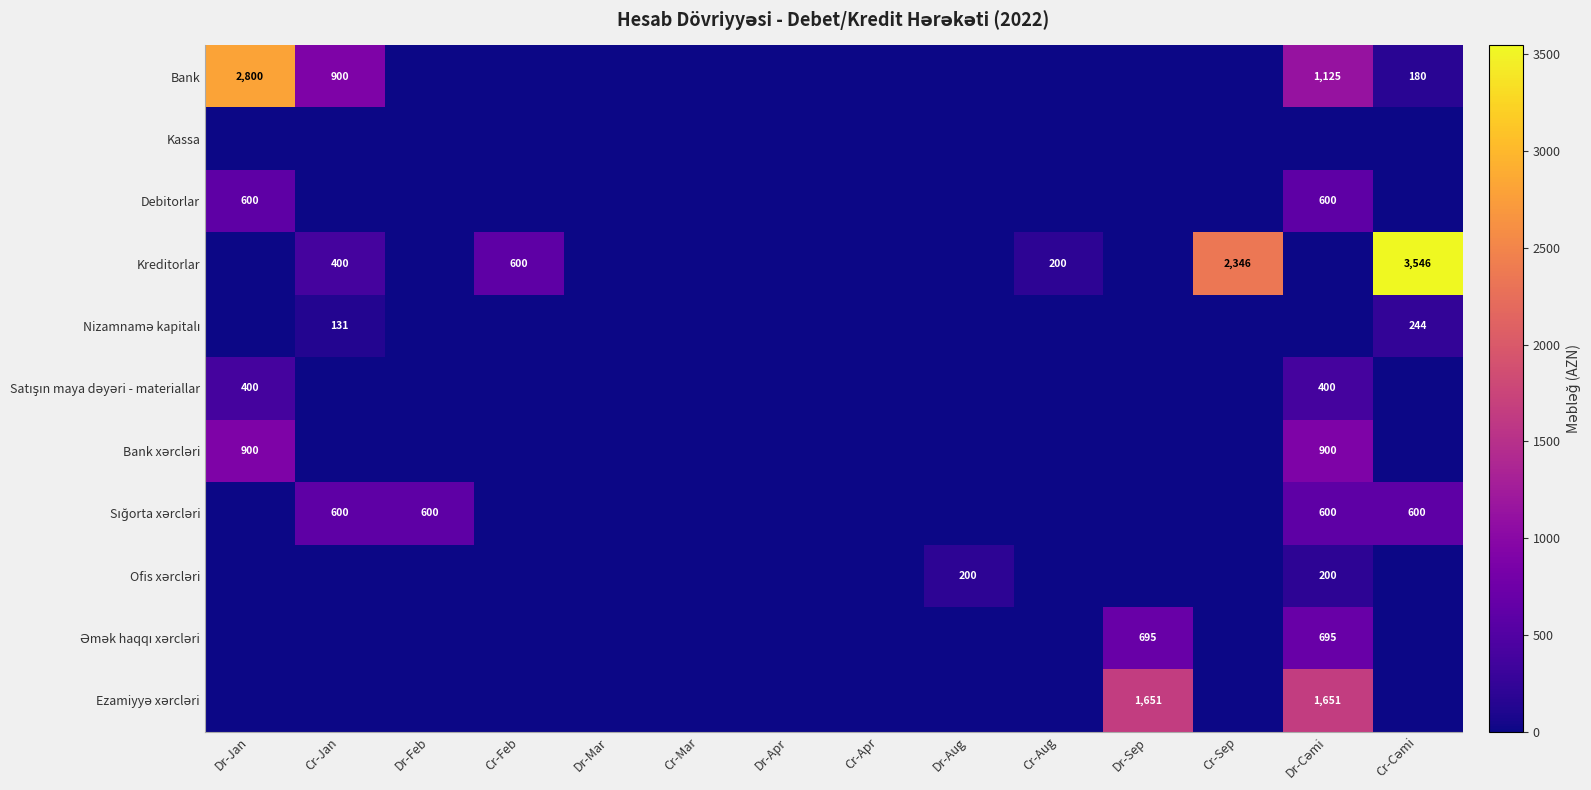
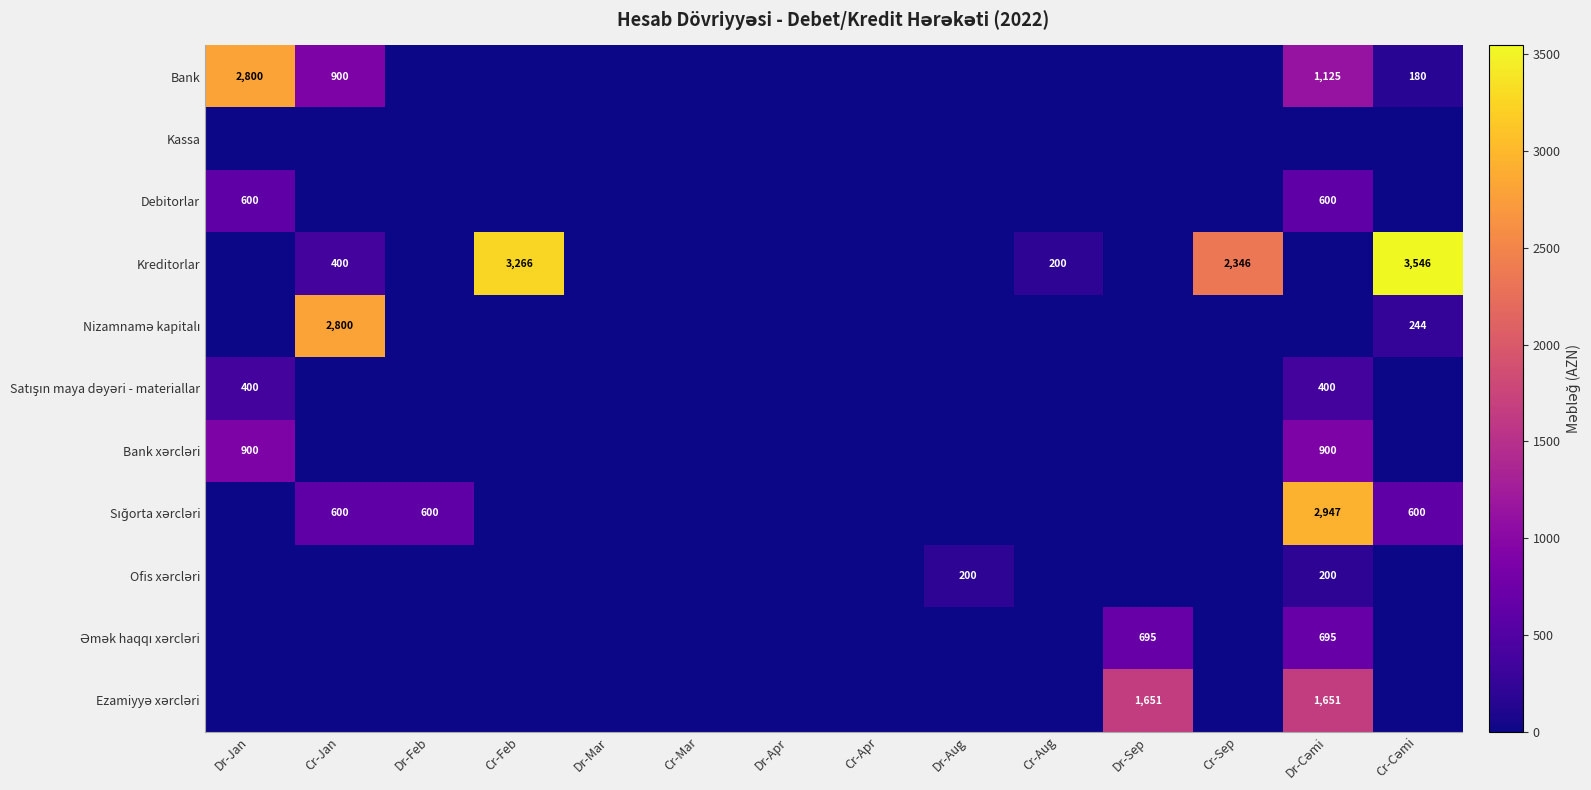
  {
    "Bank": {
      "Dr-Jan": "2,800",
      "Cr-Jan": "900",
      "Dr-Cəmi": "1,125",
      "Cr-Cəmi": "180"
    },
    "Debitorlar": {
      "Dr-Jan": "600",
      "Dr-Cəmi": "600"
    },
    "Kreditorlar": {
      "Cr-Jan": "400",
-     "Cr-Feb": "600",
+     "Cr-Feb": "3,266",
      "Cr-Aug": "200",
      "Cr-Sep": "2,346",
      "Cr-Cəmi": "3,546"
    },
    "Nizamnamə kapitalı": {
-     "Cr-Jan": "131",
+     "Cr-Jan": "2,800",
      "Cr-Cəmi": "244"
    },
    "Satışın maya dəyəri - materiallar": {
      "Dr-Jan": "400",
      "Dr-Cəmi": "400"
    },
    "Bank xərcləri": {
      "Dr-Jan": "900",
      "Dr-Cəmi": "900"
    },
    "Sığorta xərcləri": {
      "Cr-Jan": "600",
      "Dr-Feb": "600",
-     "Dr-Cəmi": "600",
+     "Dr-Cəmi": "2,947",
      "Cr-Cəmi": "600"
    },
    "Ofis xərcləri": {
      "Dr-Aug": "200",
      "Dr-Cəmi": "200"
    },
    "Əmək haqqı xərcləri": {
      "Dr-Sep": "695",
      "Dr-Cəmi": "695"
    },
    "Ezamiyyə xərcləri": {
      "Dr-Sep": "1,651",
      "Dr-Cəmi": "1,651"
    }
  }
